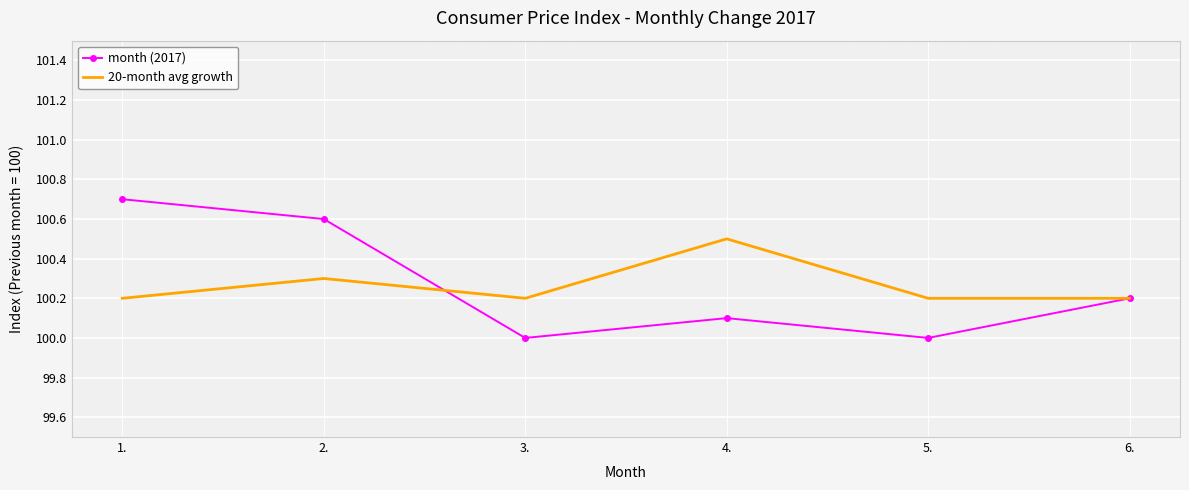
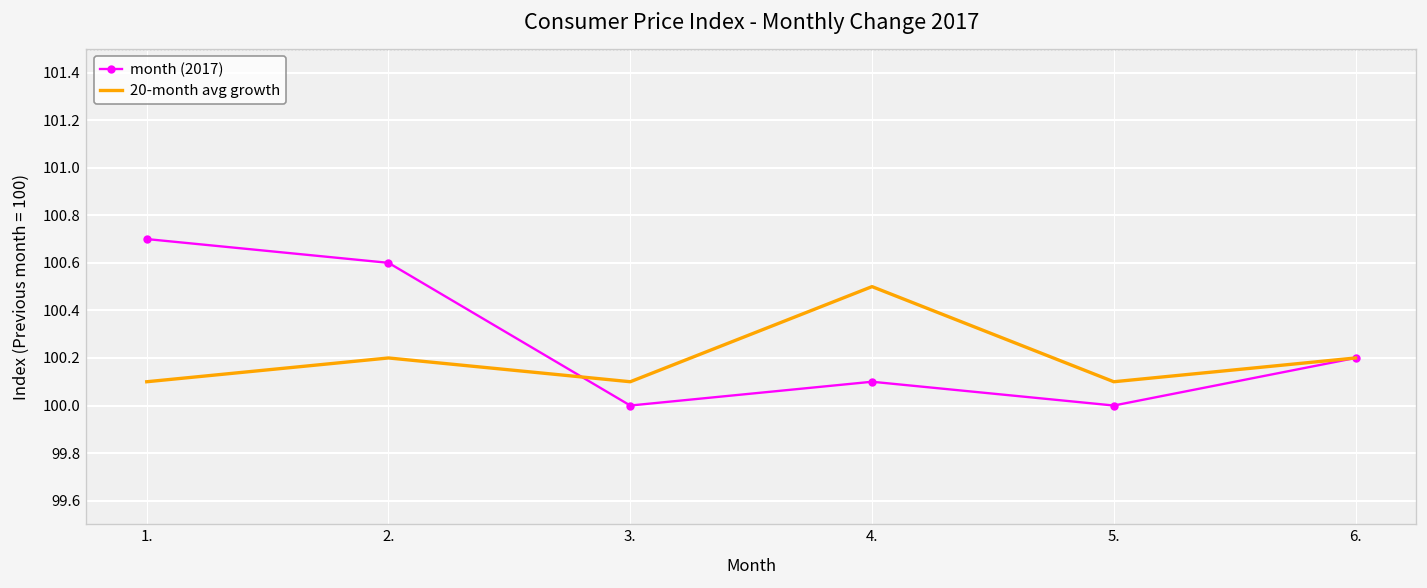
  {
    "month (2017)": {
      "1.": 100.7,
      "2.": 100.6,
      "3.": 100.0,
      "4.": 100.1,
      "5.": 100.0
    },
    "20-month avg growth": {
-     "1.": 100.2,
-     "2.": 100.3,
-     "3.": 100.2,
+     "1.": 100.1,
+     "2.": 100.2,
+     "3.": 100.1,
      "4.": 100.5,
-     "5.": 100.2
+     "5.": 100.1
    }
  }
